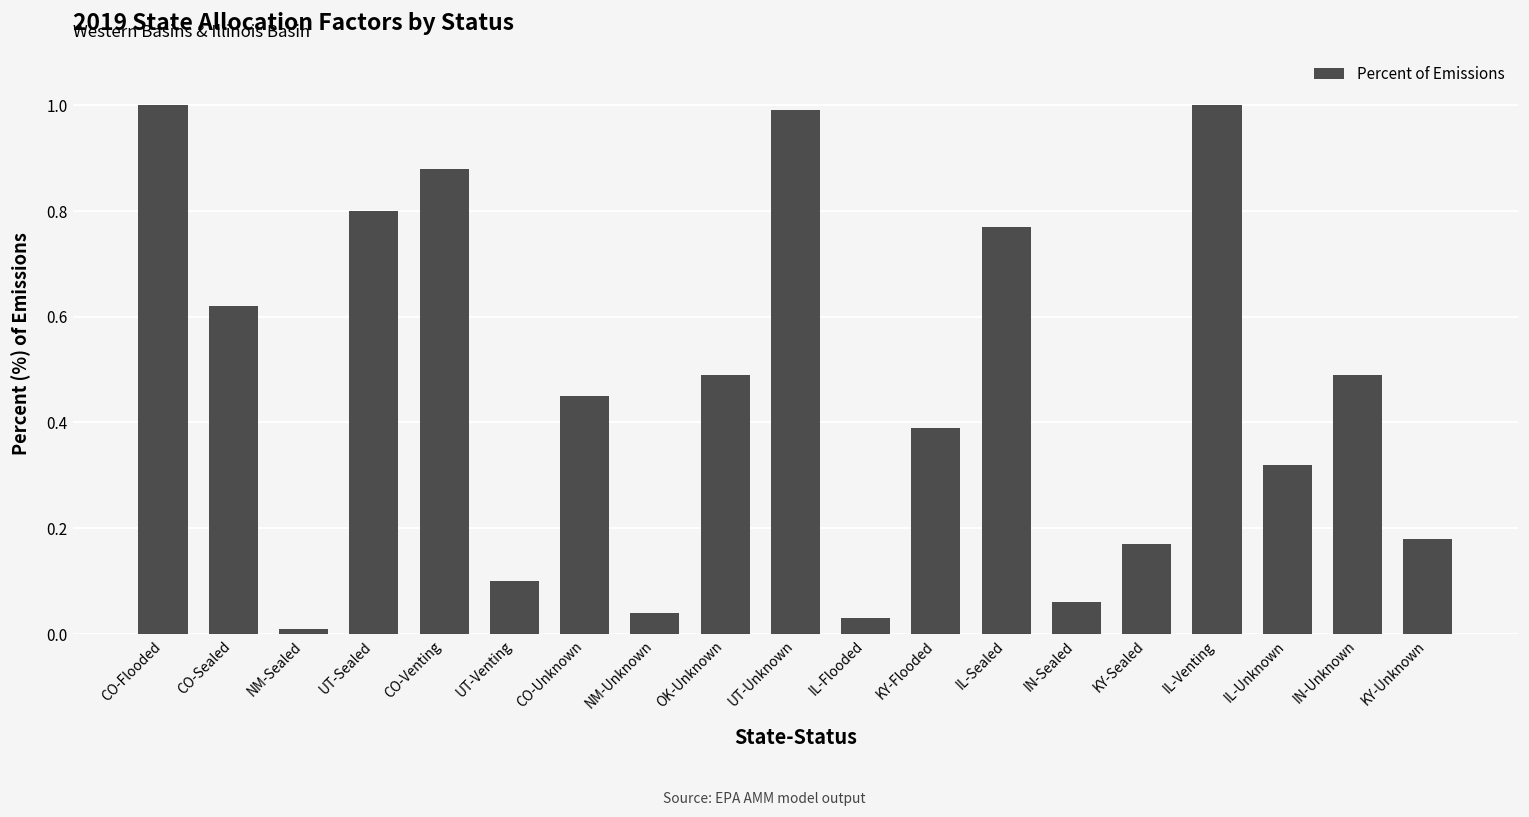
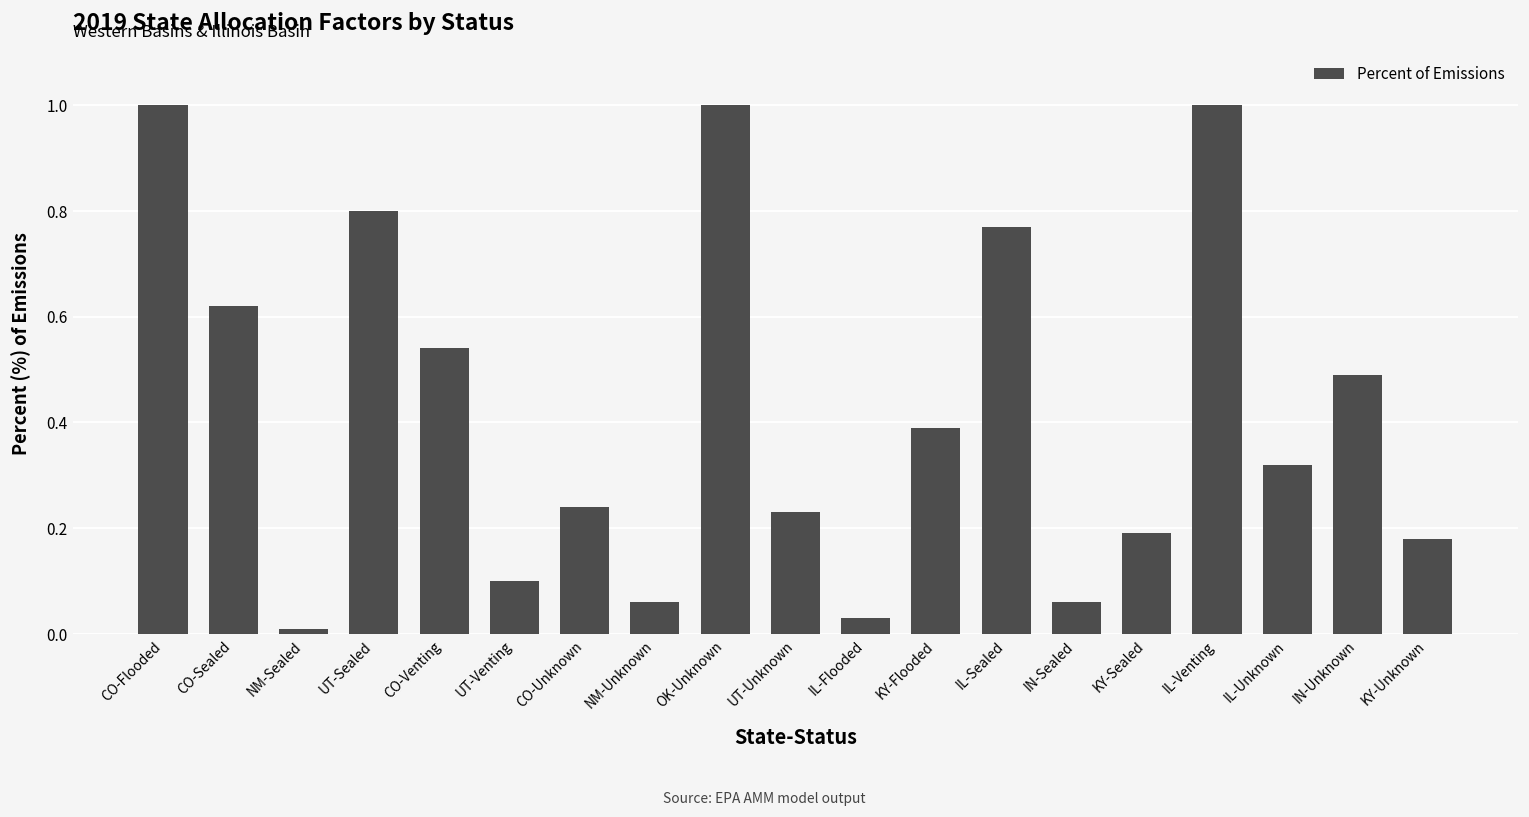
  {
    "CO-Flooded": 1.00,
    "CO-Sealed": 0.62,
    "NM-Sealed": 0.01,
    "UT-Sealed": 0.80,
-   "CO-Venting": 0.88,
+   "CO-Venting": 0.54,
    "UT-Venting": 0.10,
-   "CO-Unknown": 0.45,
-   "NM-Unknown": 0.04,
-   "OK-Unknown": 0.49,
-   "UT-Unknown": 0.99,
+   "CO-Unknown": 0.24,
+   "NM-Unknown": 0.06,
+   "OK-Unknown": 1.00,
+   "UT-Unknown": 0.23,
    "IL-Flooded": 0.03,
    "KY-Flooded": 0.39,
    "IL-Sealed": 0.77,
    "IN-Sealed": 0.06,
-   "KY-Sealed": 0.17,
+   "KY-Sealed": 0.19,
    "IL-Venting": 1.00,
    "IL-Unknown": 0.32,
    "IN-Unknown": 0.49,
    "KY-Unknown": 0.18
  }
